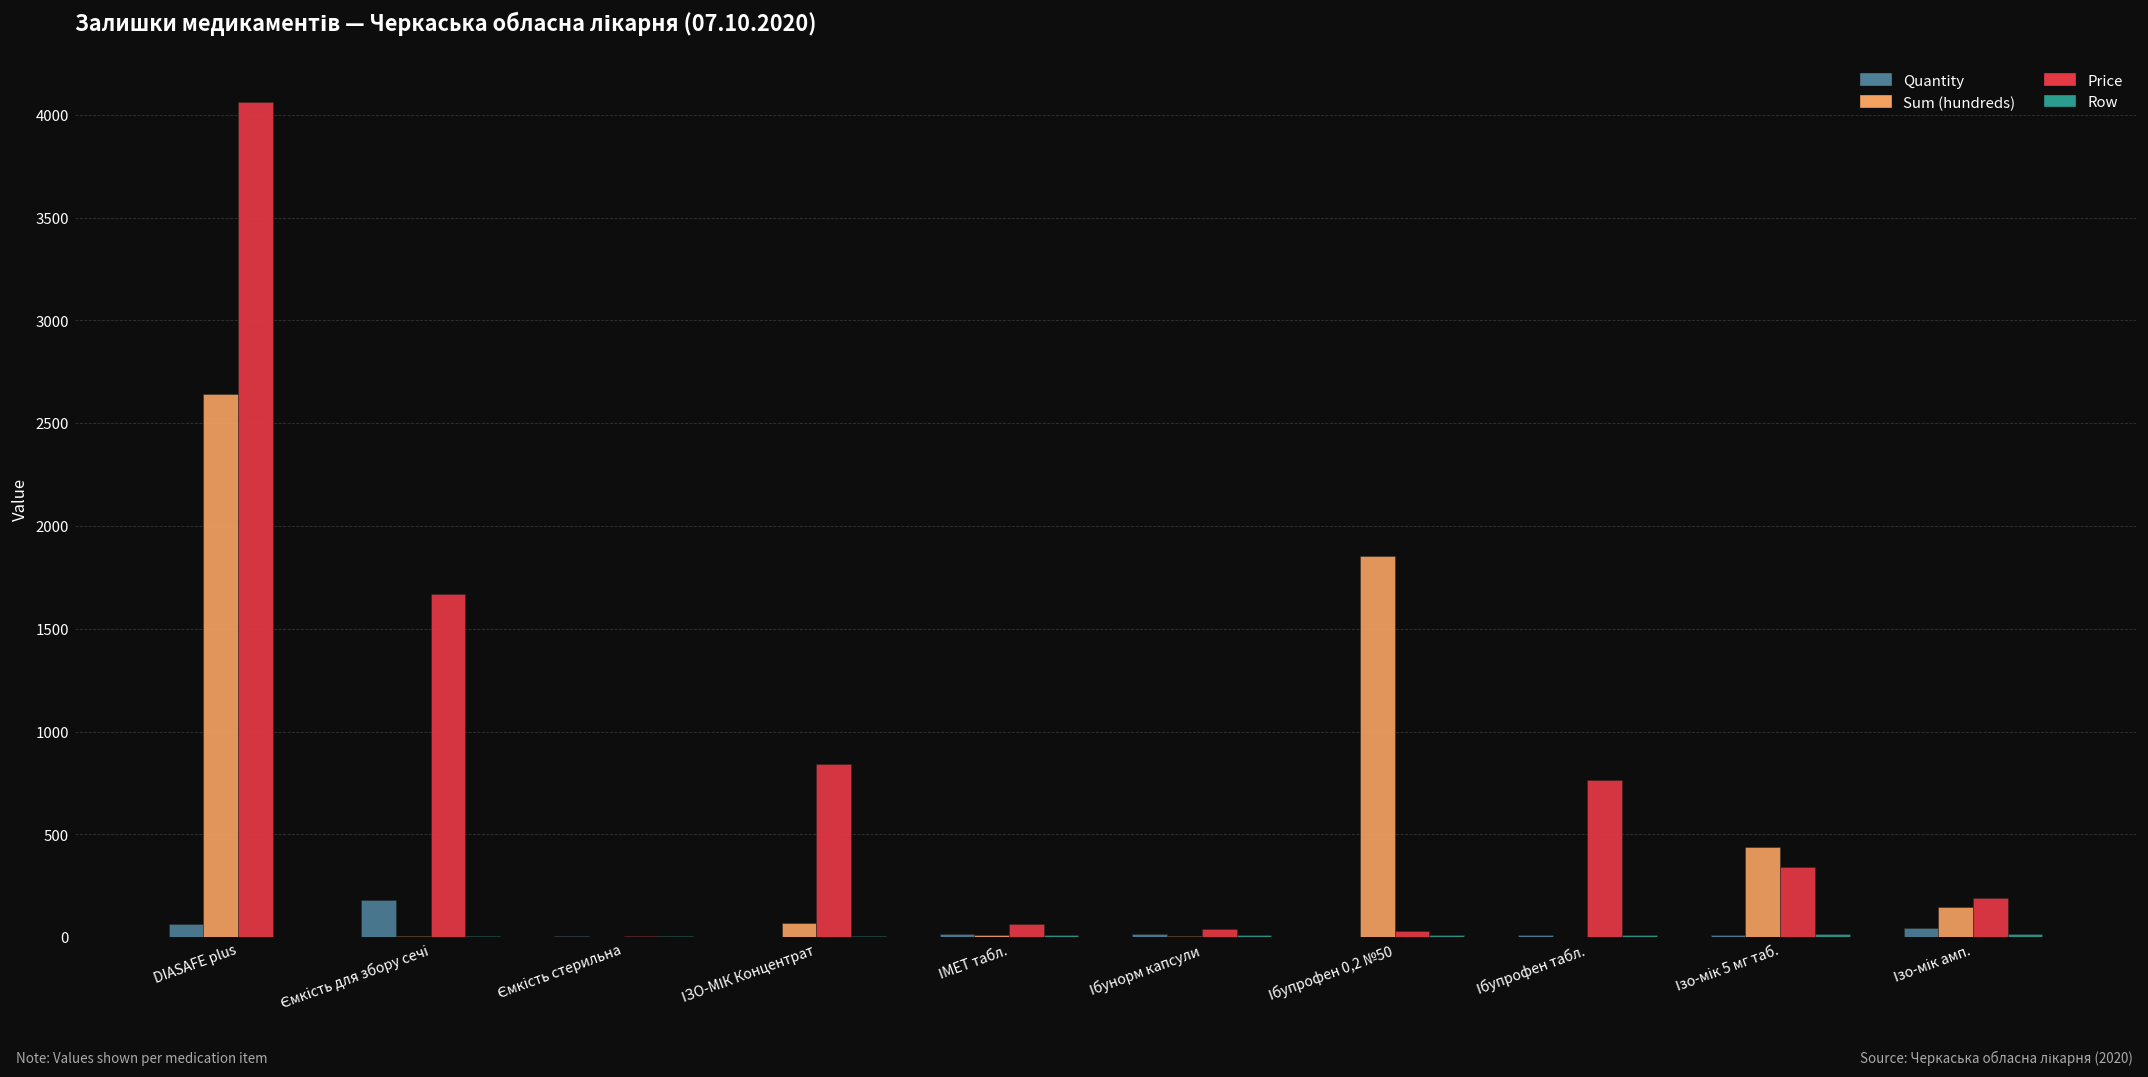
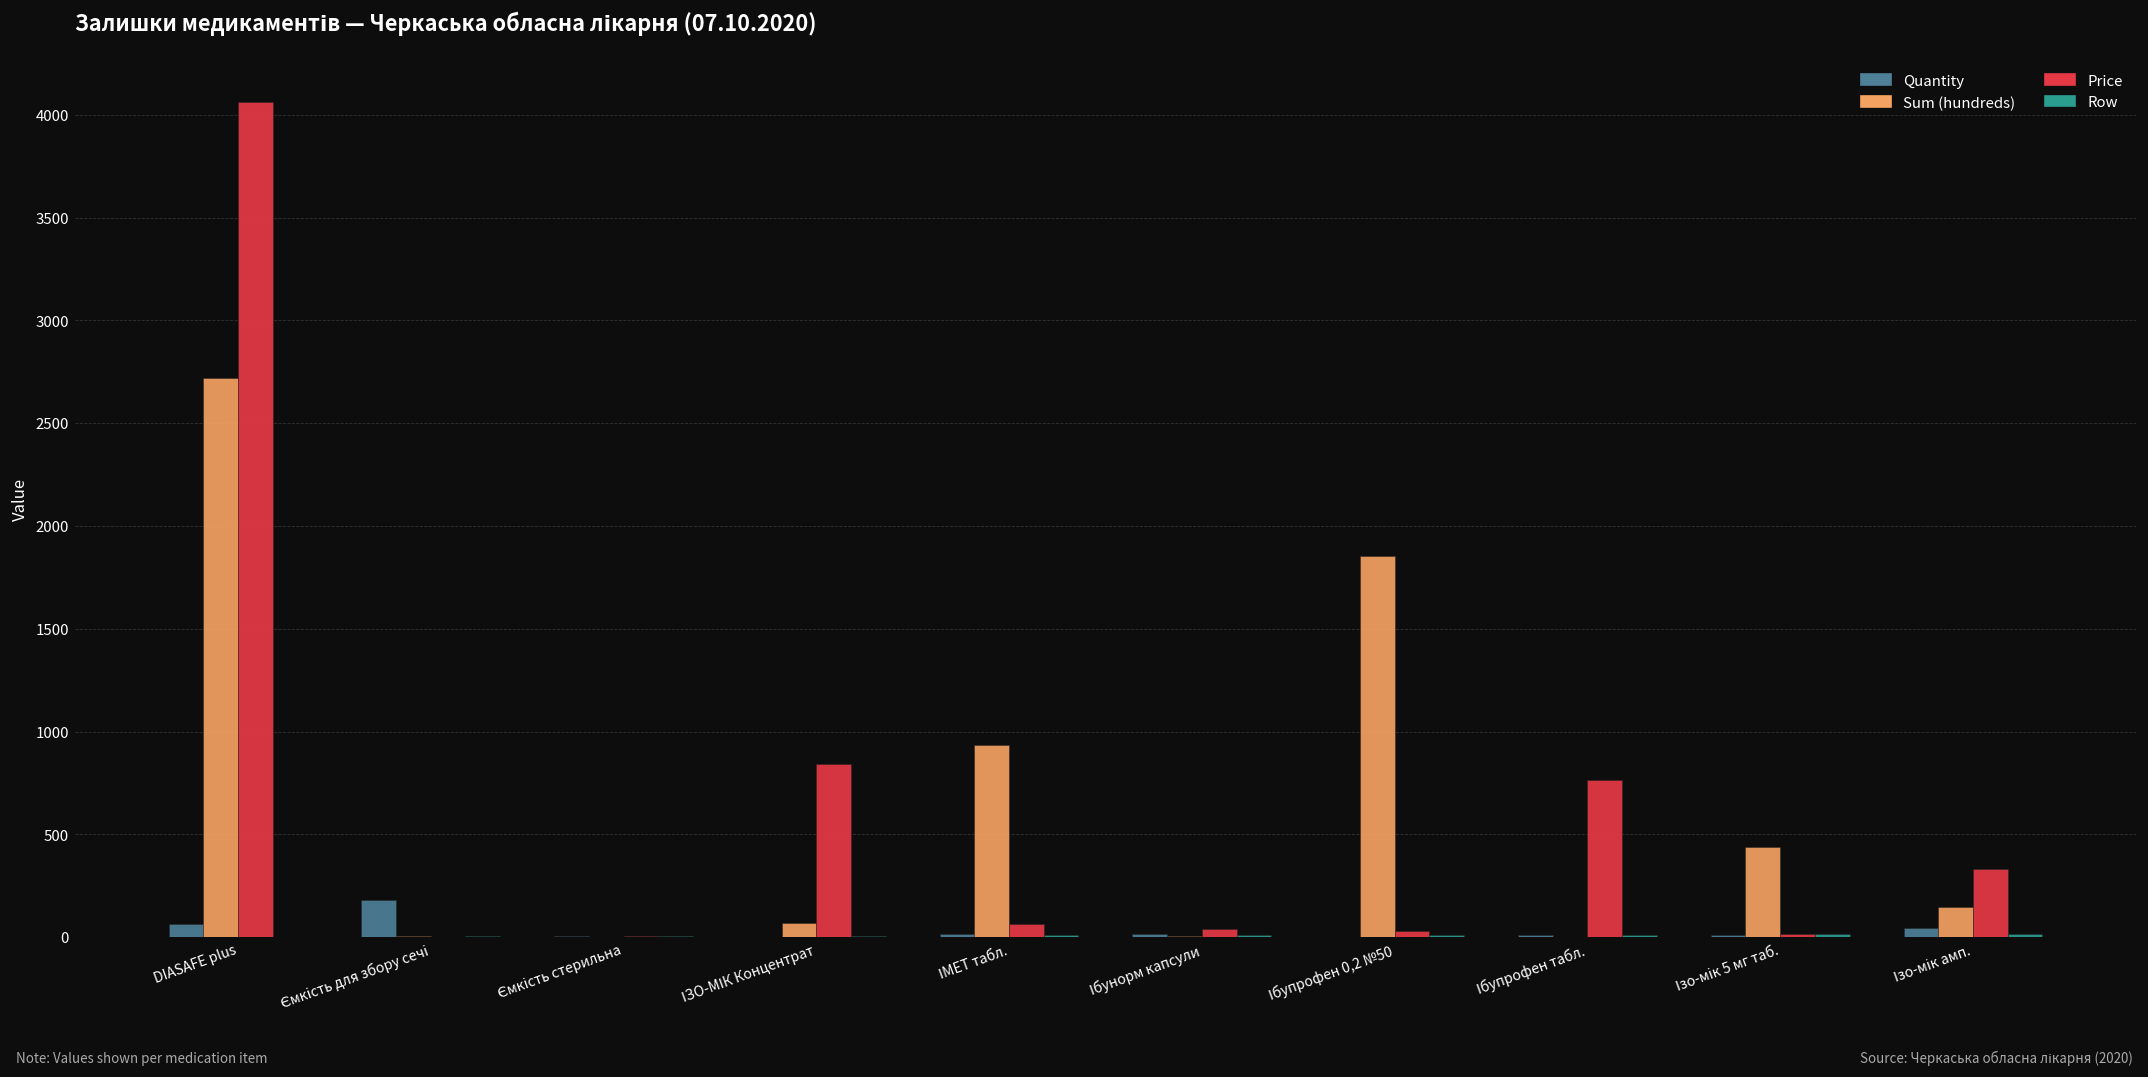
  {
    "Sum (hundreds)": {
-     "DIASAFE plus": 2640,
+     "DIASAFE plus": 2720,
      "ІЗО-МІК Концентрат": 70,
-     "ІМЕТ табл.": 10,
+     "ІМЕТ табл.": 930,
      "Ібупрофен 0,2 №50": 1860,
      "Ізо-мік 5 мг таб.": 440,
      "Ізо-мік амп.": 150
    },
    "Price": {
      "DIASAFE plus": 4060,
-     "Ємкість для збору сечі": 1670,
+     "Ємкість для збору сечі": 0,
      "ІЗО-МІК Концентрат": 840,
      "ІМЕТ табл.": 70,
      "Ібунорм капсули": 40,
      "Ібупрофен 0,2 №50": 30,
      "Ібупрофен табл.": 760,
-     "Ізо-мік 5 мг таб.": 340,
-     "Ізо-мік амп.": 190
+     "Ізо-мік 5 мг таб.": 10,
+     "Ізо-мік амп.": 330
    }
  }
